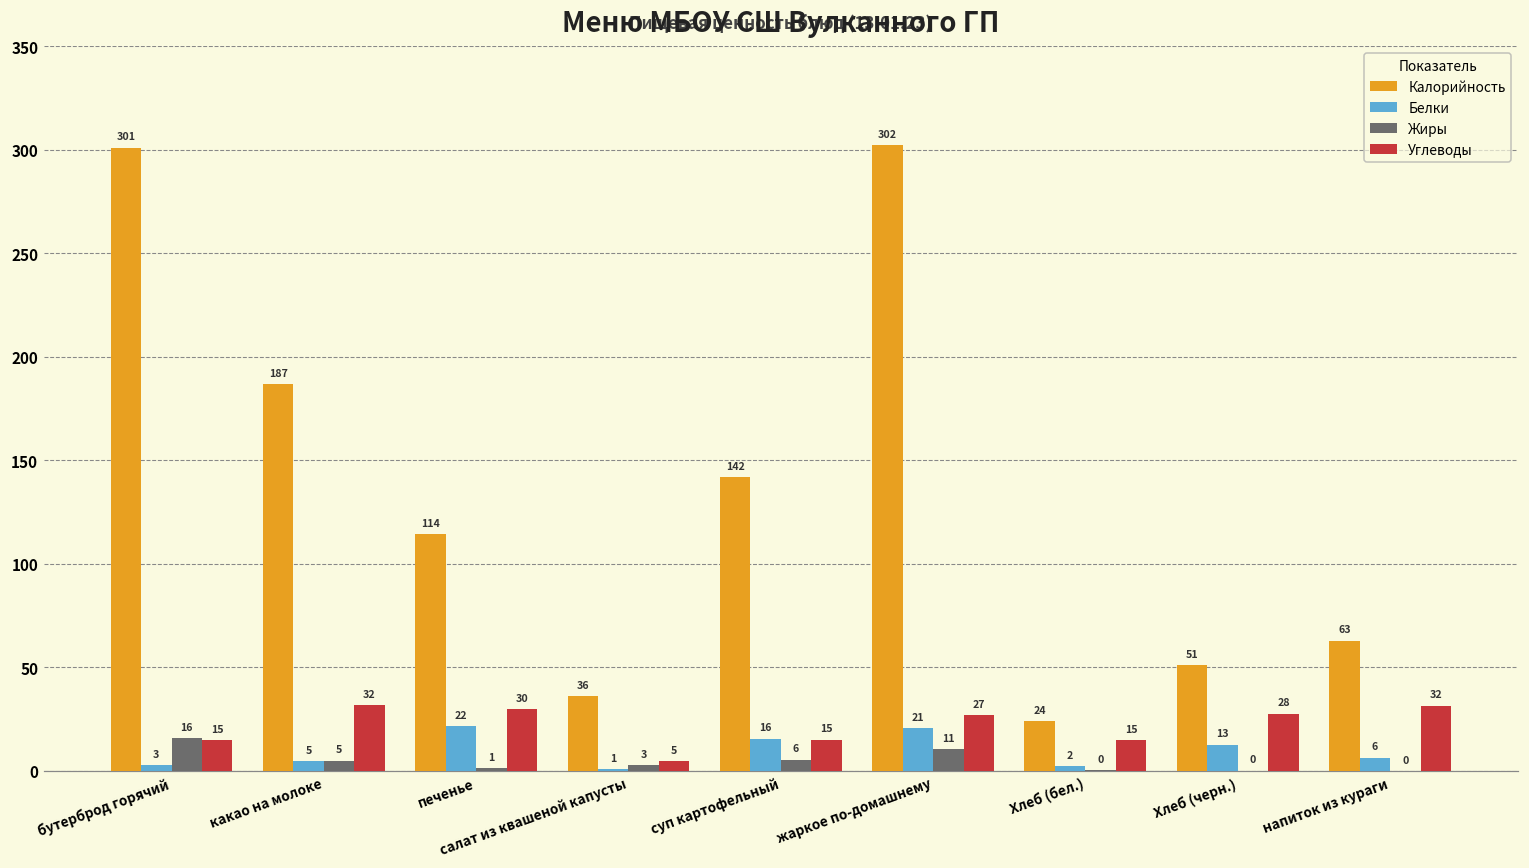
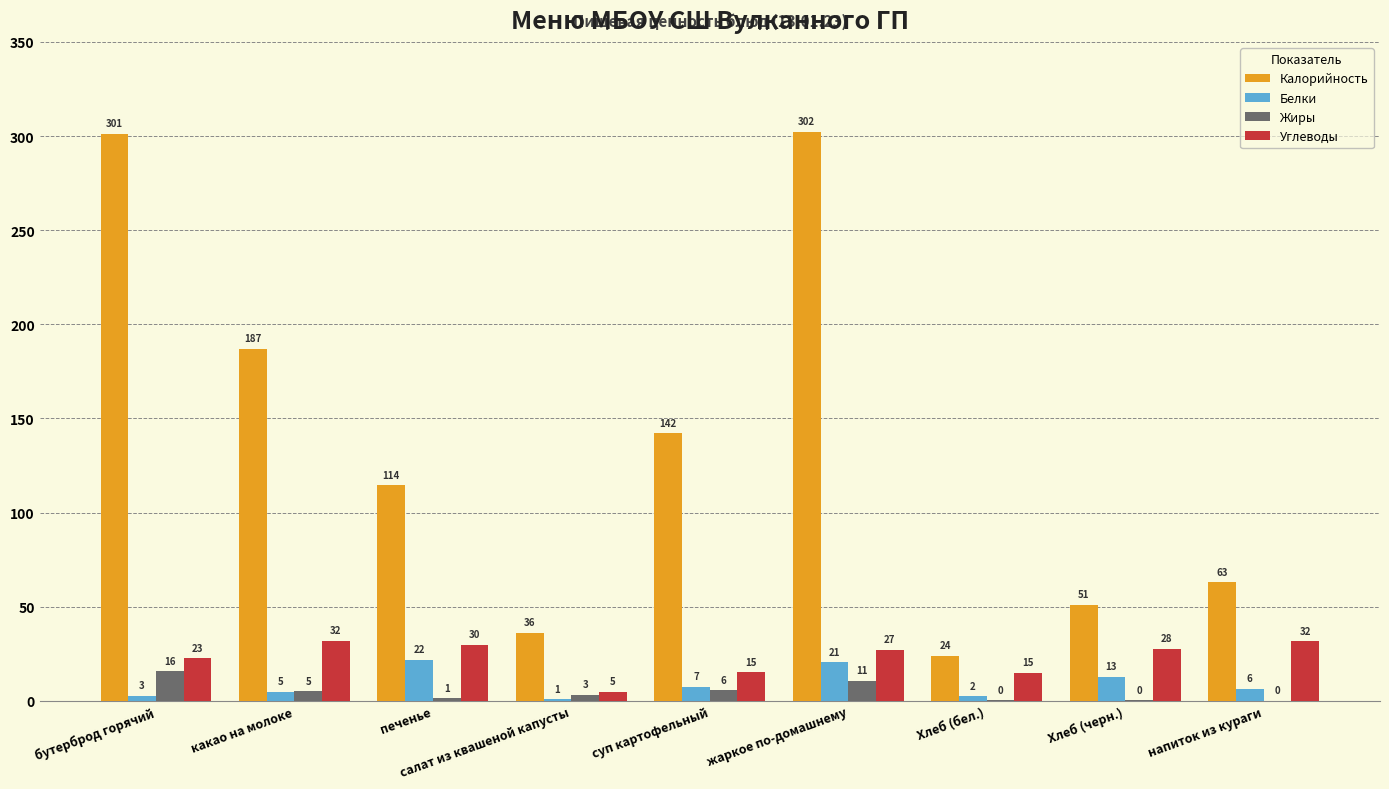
  {
    "Калорийность": {
      "бутерброд горячий": 301,
      "какао на молоке": 187,
      "печенье": 114,
      "салат из квашеной капусты": 36,
      "суп картофельный": 142,
      "жаркое по-домашнему": 302,
      "Хлеб (бел.)": 24,
      "Хлеб (черн.)": 51,
      "напиток из кураги": 63
    },
    "Белки": {
      "бутерброд горячий": 3,
      "какао на молоке": 5,
      "печенье": 22,
      "салат из квашеной капусты": 1,
-     "суп картофельный": 16,
+     "суп картофельный": 7,
      "жаркое по-домашнему": 21,
      "Хлеб (бел.)": 2,
      "Хлеб (черн.)": 13,
      "напиток из кураги": 6
    },
    "Жиры": {
      "бутерброд горячий": 16,
      "какао на молоке": 5,
      "печенье": 1,
      "салат из квашеной капусты": 3,
      "суп картофельный": 6,
      "жаркое по-домашнему": 11,
      "Хлеб (бел.)": 0,
      "Хлеб (черн.)": 0,
      "напиток из кураги": 0
    },
    "Углеводы": {
-     "бутерброд горячий": 15,
+     "бутерброд горячий": 23,
      "какао на молоке": 32,
      "печенье": 30,
      "салат из квашеной капусты": 5,
      "суп картофельный": 15,
      "жаркое по-домашнему": 27,
      "Хлеб (бел.)": 15,
      "Хлеб (черн.)": 28,
      "напиток из кураги": 32
    }
  }
